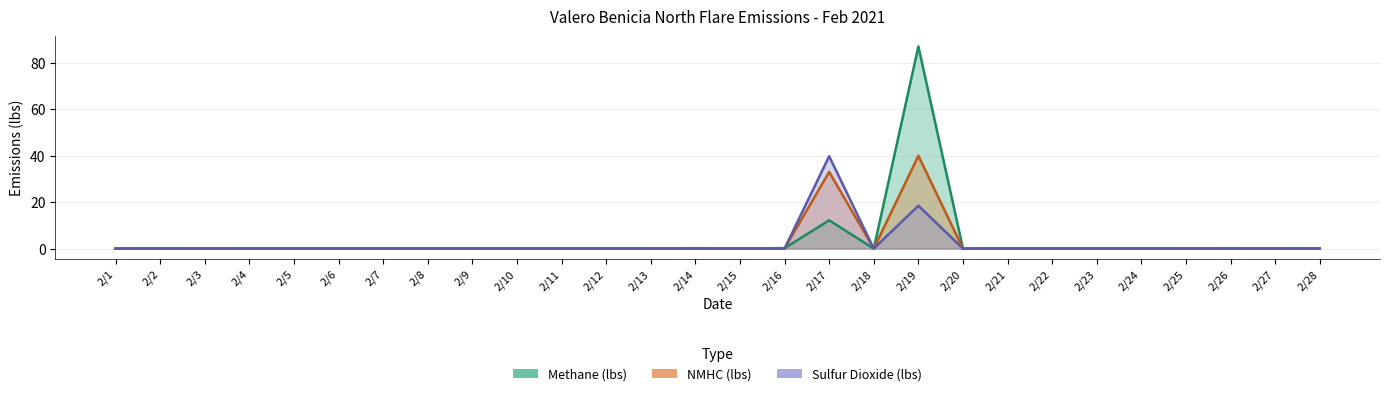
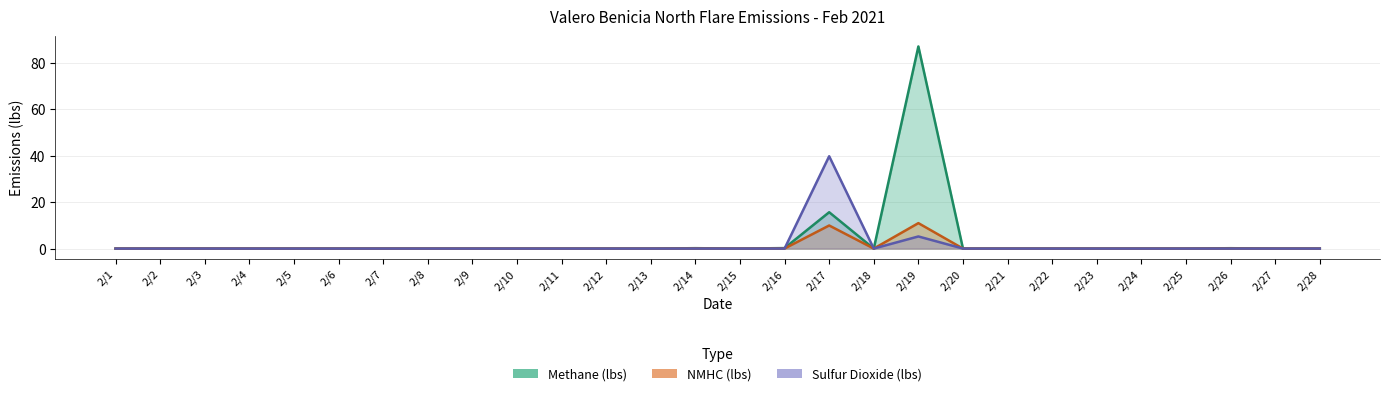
  {
    "Methane (lbs)": {
-     "2/17": 12,
+     "2/17": 16,
      "2/19": 87
    },
    "NMHC (lbs)": {
-     "2/17": 33,
-     "2/19": 40
+     "2/17": 10,
+     "2/19": 11
    },
    "Sulfur Dioxide (lbs)": {
      "2/17": 40,
-     "2/19": 18
+     "2/19": 5
    }
  }
